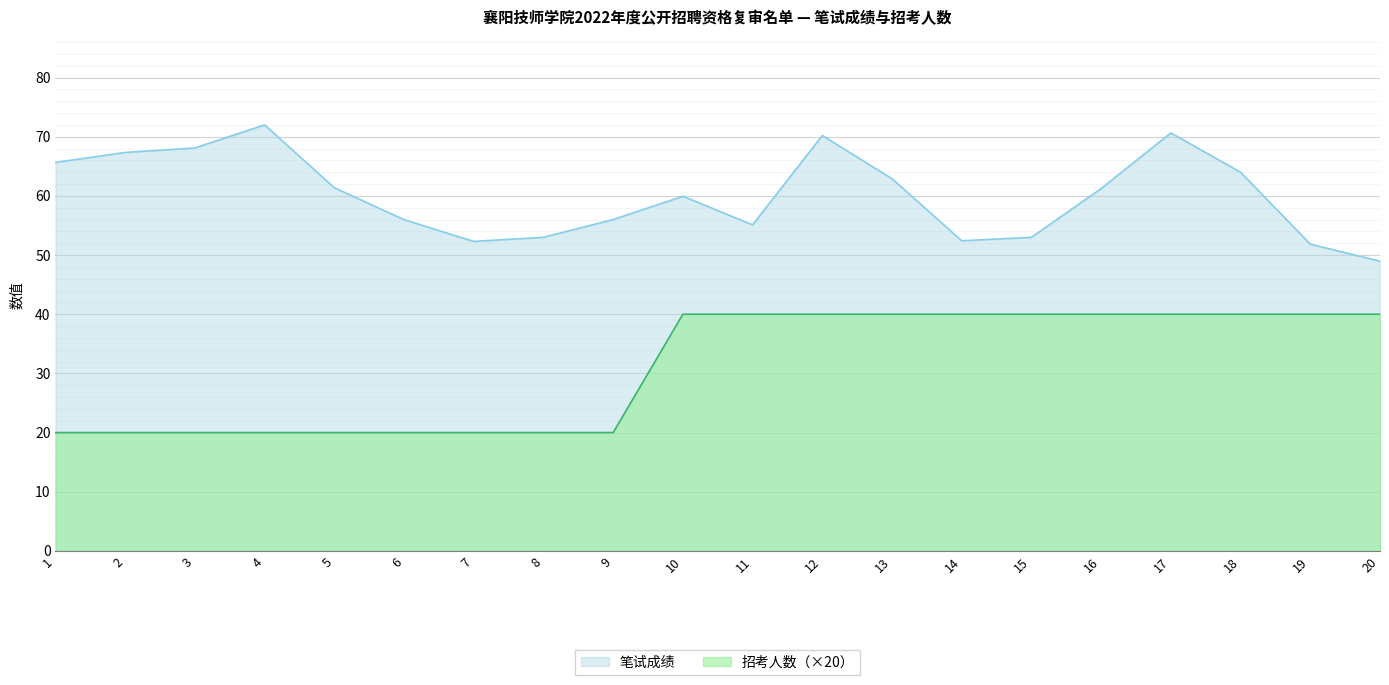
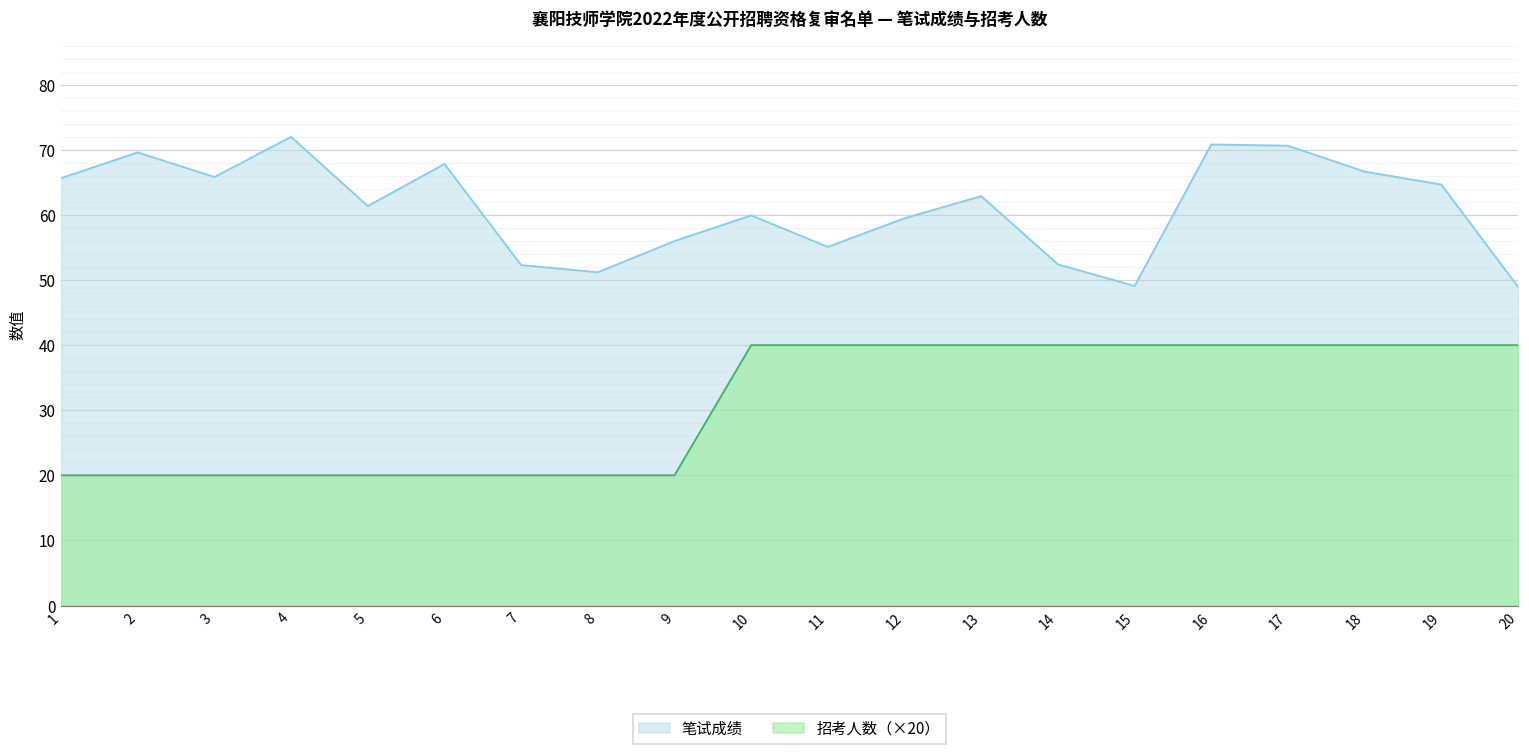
  {
    "笔试成绩": {
      "1": 66,
-     "2": 67,
-     "3": 68,
+     "2": 70,
+     "3": 66,
      "4": 72,
      "5": 61,
-     "6": 56,
+     "6": 68,
      "7": 52,
-     "8": 53,
+     "8": 51,
      "9": 56,
      "10": 60,
      "11": 55,
-     "12": 70,
+     "12": 60,
      "13": 63,
      "14": 52,
-     "15": 53,
-     "16": 61,
+     "15": 49,
+     "16": 71,
      "17": 71,
-     "18": 64,
-     "19": 52,
+     "18": 67,
+     "19": 65,
      "20": 49
    },
    "招考人数（×20）": {
      "1": 20,
      "2": 20,
      "3": 20,
      "4": 20,
      "5": 20,
      "6": 20,
      "7": 20,
      "8": 20,
      "9": 20,
      "10": 40,
      "11": 40,
      "12": 40,
      "13": 40,
      "14": 40,
      "15": 40,
      "16": 40,
      "17": 40,
      "18": 40,
      "19": 40,
      "20": 40
    }
  }
